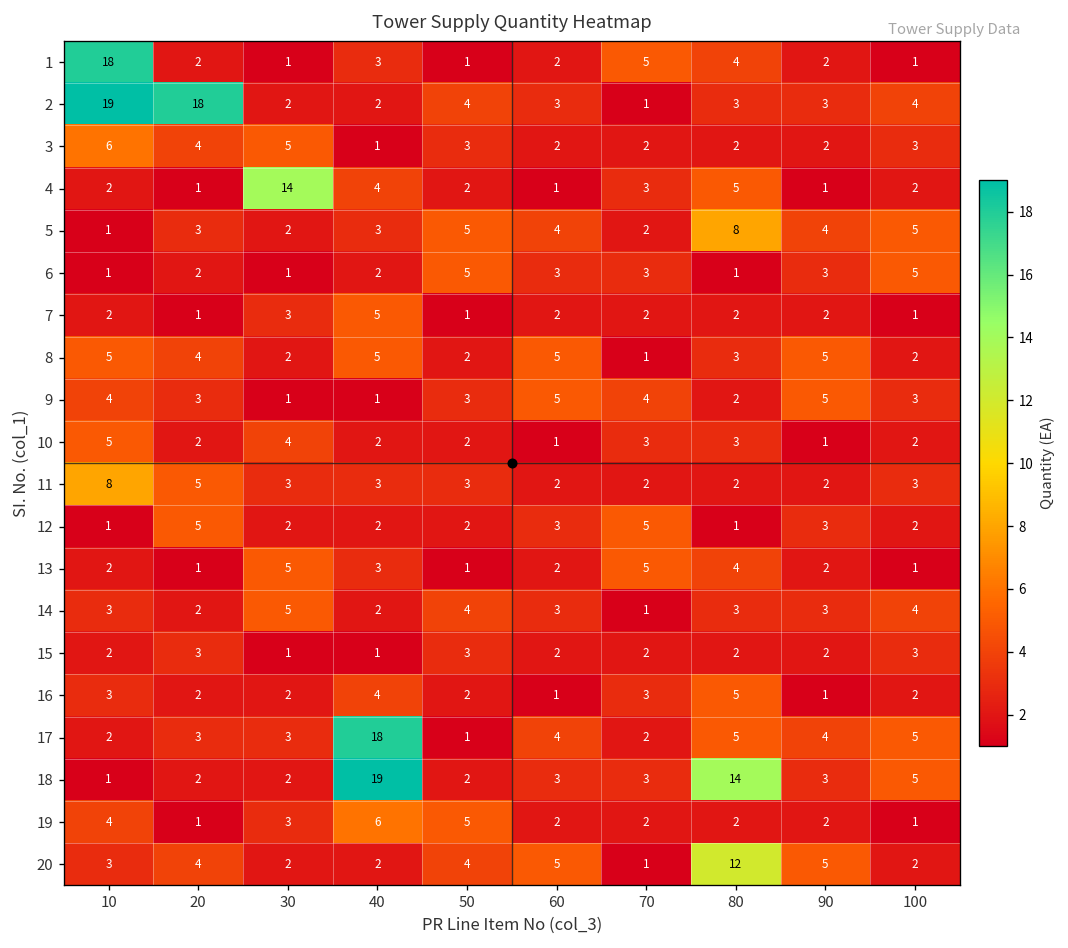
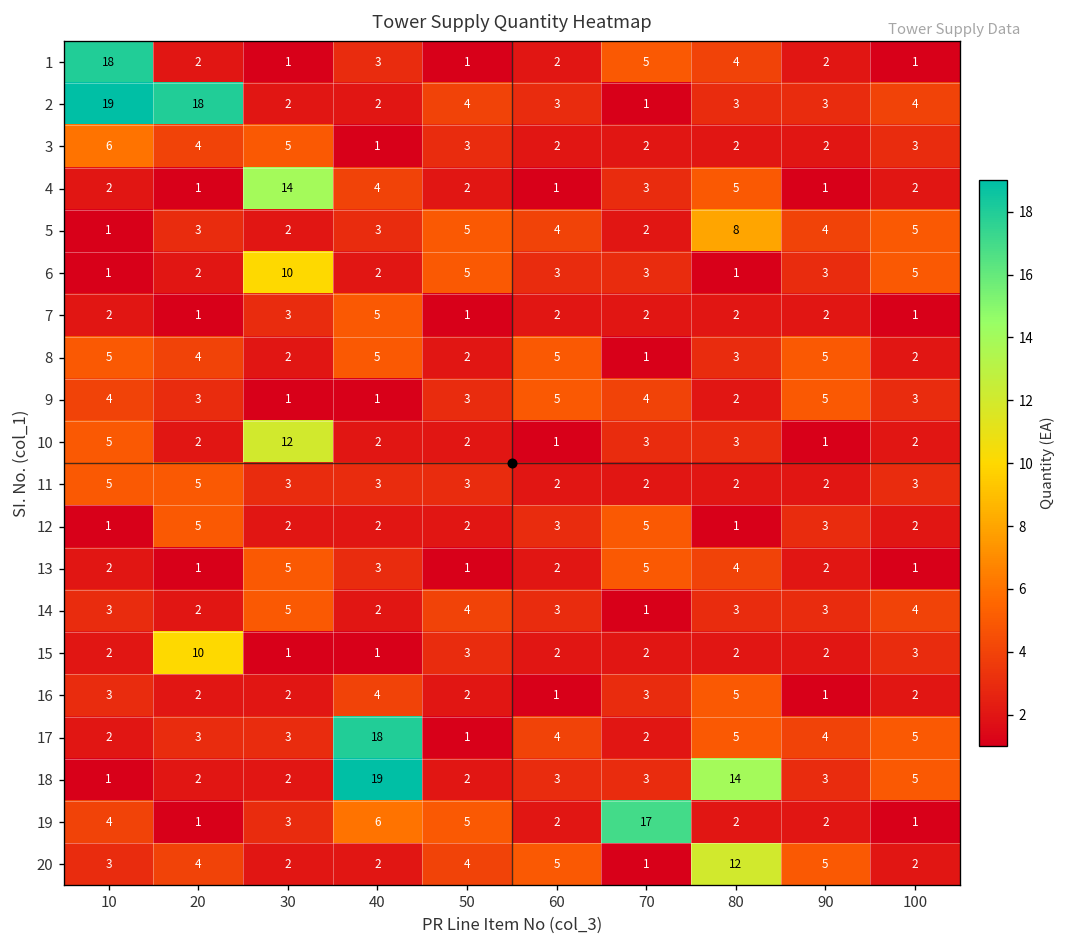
  {
    "1": {
      "10": 18,
      "20": 2,
      "30": 1,
      "40": 3,
      "50": 1,
      "60": 2,
      "70": 5,
      "80": 4,
      "90": 2,
      "100": 1
    },
    "2": {
      "10": 19,
      "20": 18,
      "30": 2,
      "40": 2,
      "50": 4,
      "60": 3,
      "70": 1,
      "80": 3,
      "90": 3,
      "100": 4
    },
    "3": {
      "10": 6,
      "20": 4,
      "30": 5,
      "40": 1,
      "50": 3,
      "60": 2,
      "70": 2,
      "80": 2,
      "90": 2,
      "100": 3
    },
    "4": {
      "10": 2,
      "20": 1,
      "30": 14,
      "40": 4,
      "50": 2,
      "60": 1,
      "70": 3,
      "80": 5,
      "90": 1,
      "100": 2
    },
    "5": {
      "10": 1,
      "20": 3,
      "30": 2,
      "40": 3,
      "50": 5,
      "60": 4,
      "70": 2,
      "80": 8,
      "90": 4,
      "100": 5
    },
    "6": {
      "10": 1,
      "20": 2,
-     "30": 1,
+     "30": 10,
      "40": 2,
      "50": 5,
      "60": 3,
      "70": 3,
      "80": 1,
      "90": 3,
      "100": 5
    },
    "7": {
      "10": 2,
      "20": 1,
      "30": 3,
      "40": 5,
      "50": 1,
      "60": 2,
      "70": 2,
      "80": 2,
      "90": 2,
      "100": 1
    },
    "8": {
      "10": 5,
      "20": 4,
      "30": 2,
      "40": 5,
      "50": 2,
      "60": 5,
      "70": 1,
      "80": 3,
      "90": 5,
      "100": 2
    },
    "9": {
      "10": 4,
      "20": 3,
      "30": 1,
      "40": 1,
      "50": 3,
      "60": 5,
      "70": 4,
      "80": 2,
      "90": 5,
      "100": 3
    },
    "10": {
      "10": 5,
      "20": 2,
-     "30": 4,
+     "30": 12,
      "40": 2,
      "50": 2,
      "60": 1,
      "70": 3,
      "80": 3,
      "90": 1,
      "100": 2
    },
    "11": {
-     "10": 8,
+     "10": 5,
      "20": 5,
      "30": 3,
      "40": 3,
      "50": 3,
      "60": 2,
      "70": 2,
      "80": 2,
      "90": 2,
      "100": 3
    },
    "12": {
      "10": 1,
      "20": 5,
      "30": 2,
      "40": 2,
      "50": 2,
      "60": 3,
      "70": 5,
      "80": 1,
      "90": 3,
      "100": 2
    },
    "13": {
      "10": 2,
      "20": 1,
      "30": 5,
      "40": 3,
      "50": 1,
      "60": 2,
      "70": 5,
      "80": 4,
      "90": 2,
      "100": 1
    },
    "14": {
      "10": 3,
      "20": 2,
      "30": 5,
      "40": 2,
      "50": 4,
      "60": 3,
      "70": 1,
      "80": 3,
      "90": 3,
      "100": 4
    },
    "15": {
      "10": 2,
-     "20": 3,
+     "20": 10,
      "30": 1,
      "40": 1,
      "50": 3,
      "60": 2,
      "70": 2,
      "80": 2,
      "90": 2,
      "100": 3
    },
    "16": {
      "10": 3,
      "20": 2,
      "30": 2,
      "40": 4,
      "50": 2,
      "60": 1,
      "70": 3,
      "80": 5,
      "90": 1,
      "100": 2
    },
    "17": {
      "10": 2,
      "20": 3,
      "30": 3,
      "40": 18,
      "50": 1,
      "60": 4,
      "70": 2,
      "80": 5,
      "90": 4,
      "100": 5
    },
    "18": {
      "10": 1,
      "20": 2,
      "30": 2,
      "40": 19,
      "50": 2,
      "60": 3,
      "70": 3,
      "80": 14,
      "90": 3,
      "100": 5
    },
    "19": {
      "10": 4,
      "20": 1,
      "30": 3,
      "40": 6,
      "50": 5,
      "60": 2,
-     "70": 2,
+     "70": 17,
      "80": 2,
      "90": 2,
      "100": 1
    },
    "20": {
      "10": 3,
      "20": 4,
      "30": 2,
      "40": 2,
      "50": 4,
      "60": 5,
      "70": 1,
      "80": 12,
      "90": 5,
      "100": 2
    }
  }
